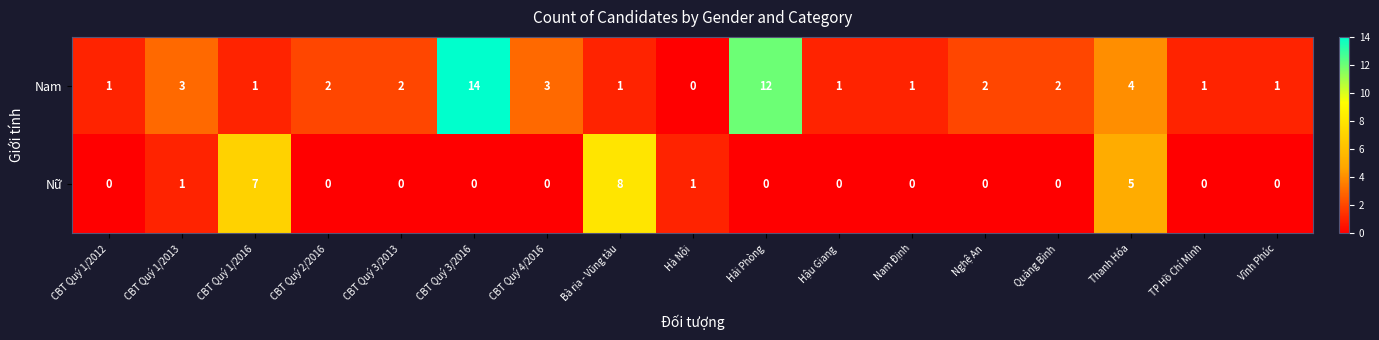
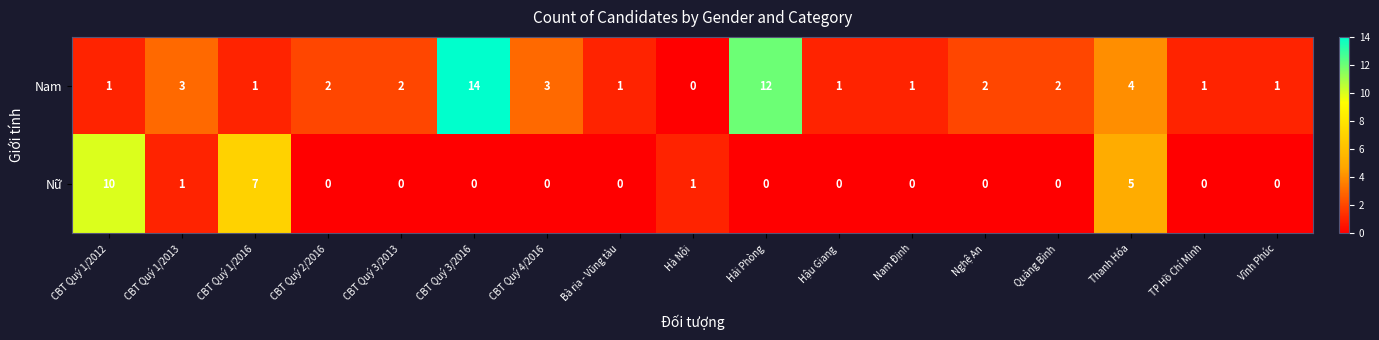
  {
    "Nam": {
      "CBT Quý 1/2012": 1,
      "CBT Quý 1/2013": 3,
      "CBT Quý 1/2016": 1,
      "CBT Quý 2/2016": 2,
      "CBT Quý 3/2013": 2,
      "CBT Quý 3/2016": 14,
      "CBT Quý 4/2016": 3,
      "Bà rịa - Vũng tàu": 1,
      "Hà Nội": 0,
      "Hải Phòng": 12,
      "Hậu Giang": 1,
      "Nam Định": 1,
      "Nghệ An": 2,
      "Quảng Bình": 2,
      "Thanh Hóa": 4,
      "TP Hồ Chí Minh": 1,
      "Vĩnh Phúc": 1
    },
    "Nữ": {
-     "CBT Quý 1/2012": 0,
+     "CBT Quý 1/2012": 10,
      "CBT Quý 1/2013": 1,
      "CBT Quý 1/2016": 7,
      "CBT Quý 2/2016": 0,
      "CBT Quý 3/2013": 0,
      "CBT Quý 3/2016": 0,
      "CBT Quý 4/2016": 0,
-     "Bà rịa - Vũng tàu": 8,
+     "Bà rịa - Vũng tàu": 0,
      "Hà Nội": 1,
      "Hải Phòng": 0,
      "Hậu Giang": 0,
      "Nam Định": 0,
      "Nghệ An": 0,
      "Quảng Bình": 0,
      "Thanh Hóa": 5,
      "TP Hồ Chí Minh": 0,
      "Vĩnh Phúc": 0
    }
  }
